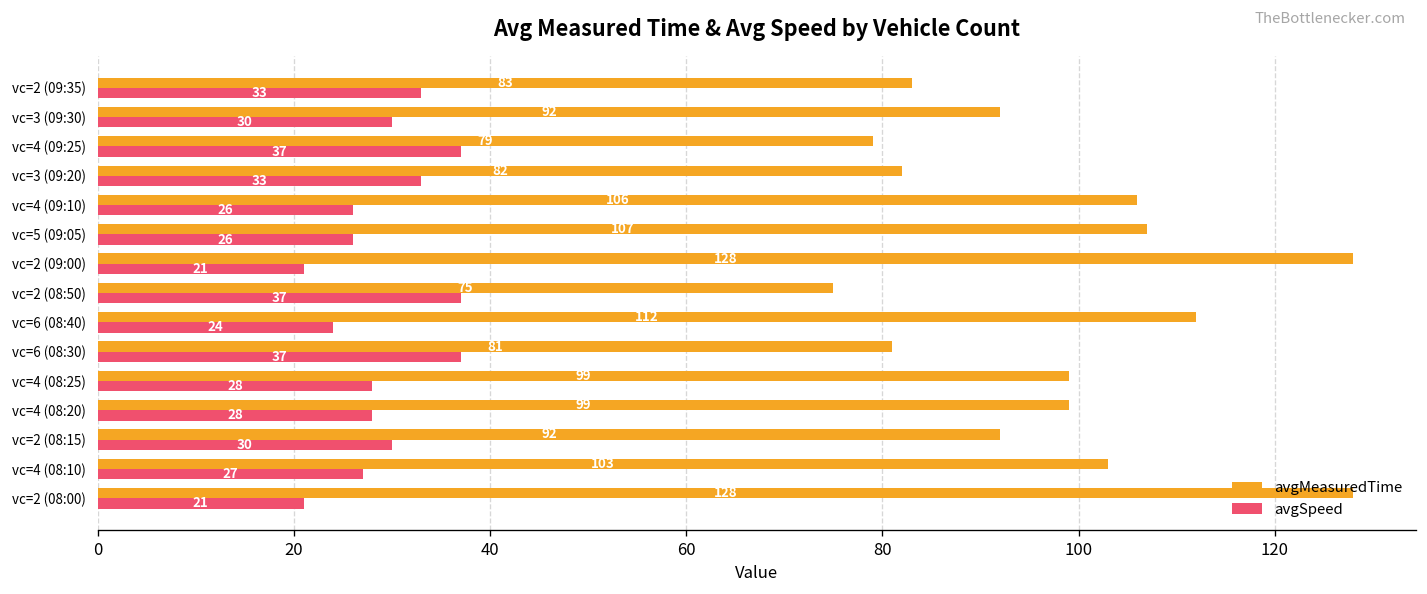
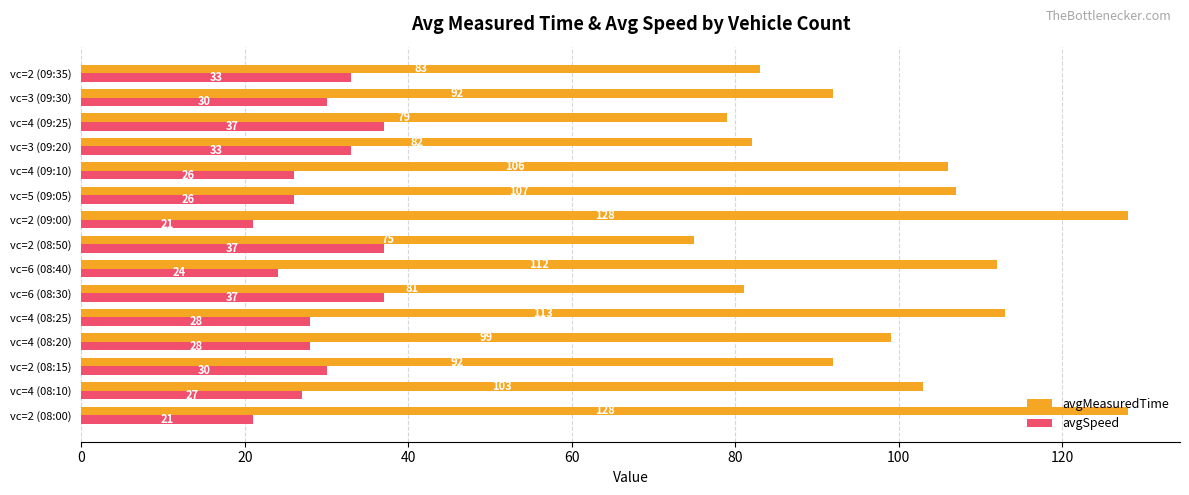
  {
    "avgMeasuredTime": {
      "vc=2 (09:35)": 83,
      "vc=3 (09:20)": 82,
      "vc=6 (08:30)": 81,
-     "vc=4 (08:25)": 99,
+     "vc=4 (08:25)": 113,
      "vc=2 (08:15)": 92,
      "vc=2 (08:00)": 128
    },
    "avgSpeed": {
      "vc=2 (09:35)": 33,
      "vc=3 (09:30)": 30,
      "vc=4 (09:25)": 37,
      "vc=3 (09:20)": 33,
      "vc=4 (09:10)": 26,
      "vc=5 (09:05)": 26,
      "vc=2 (09:00)": 21,
      "vc=2 (08:50)": 37,
      "vc=6 (08:40)": 24,
      "vc=6 (08:30)": 37,
      "vc=4 (08:25)": 28,
      "vc=4 (08:20)": 28,
      "vc=2 (08:15)": 30,
      "vc=4 (08:10)": 27,
      "vc=2 (08:00)": 21
    }
  }
